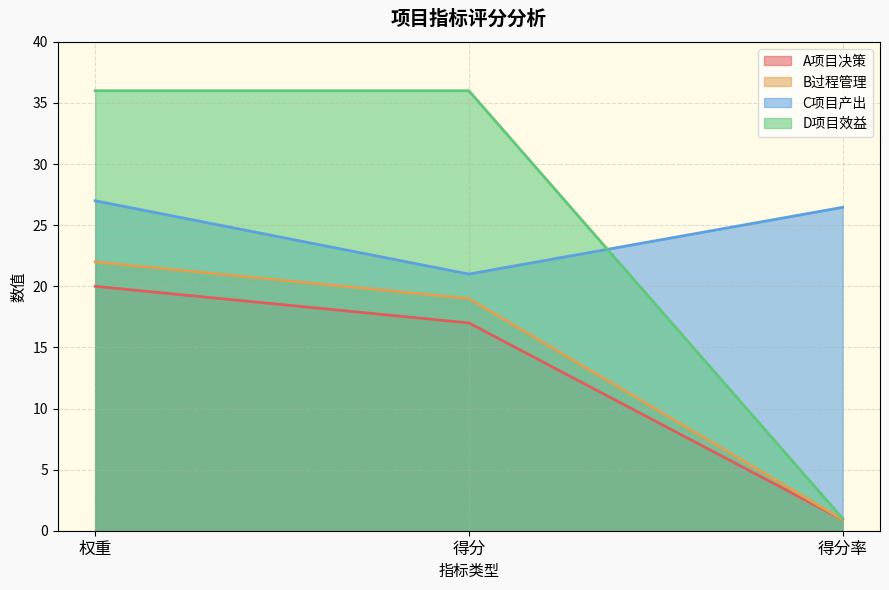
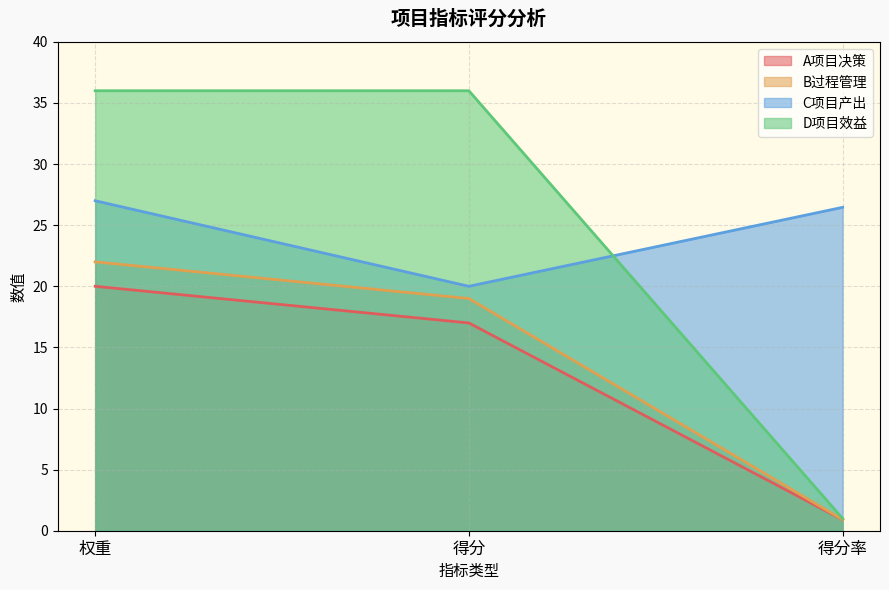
  {
    "C项目产出": {
      "权重": 27,
-     "得分": 21,
+     "得分": 20,
      "得分率": 26.5
    },
    "D项目效益": {
      "权重": 36,
      "得分": 36
    }
  }
